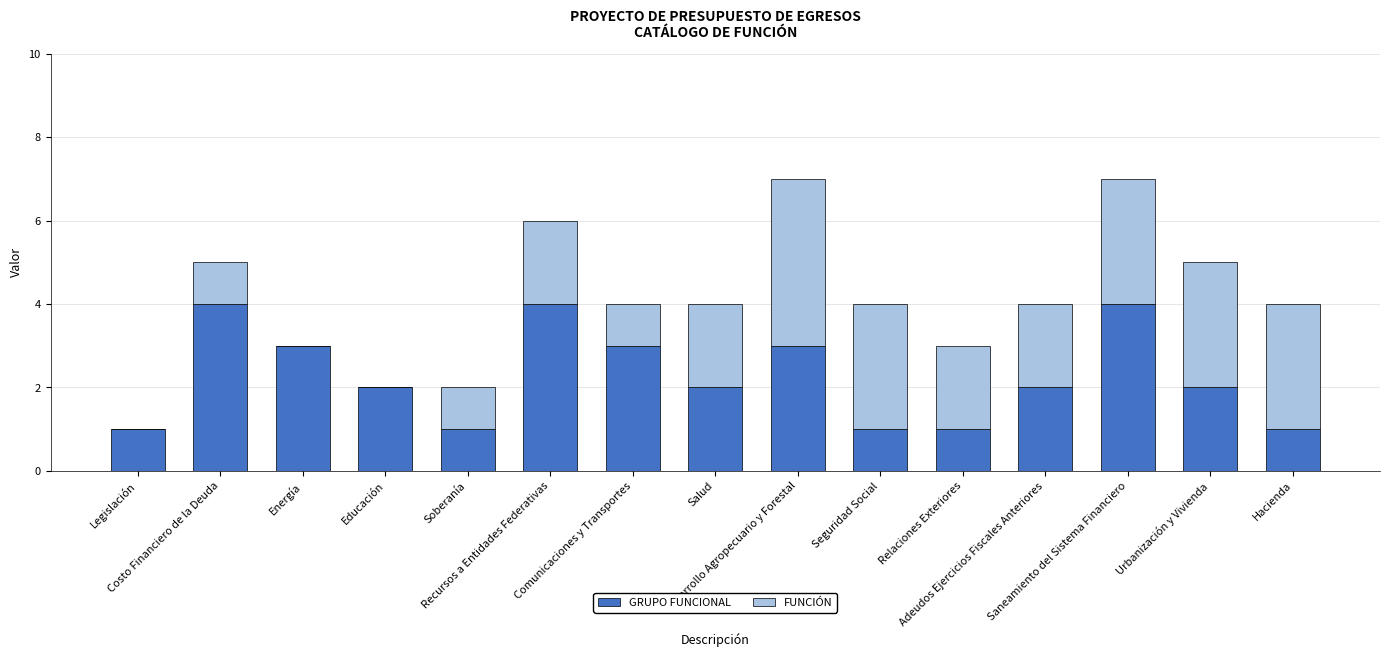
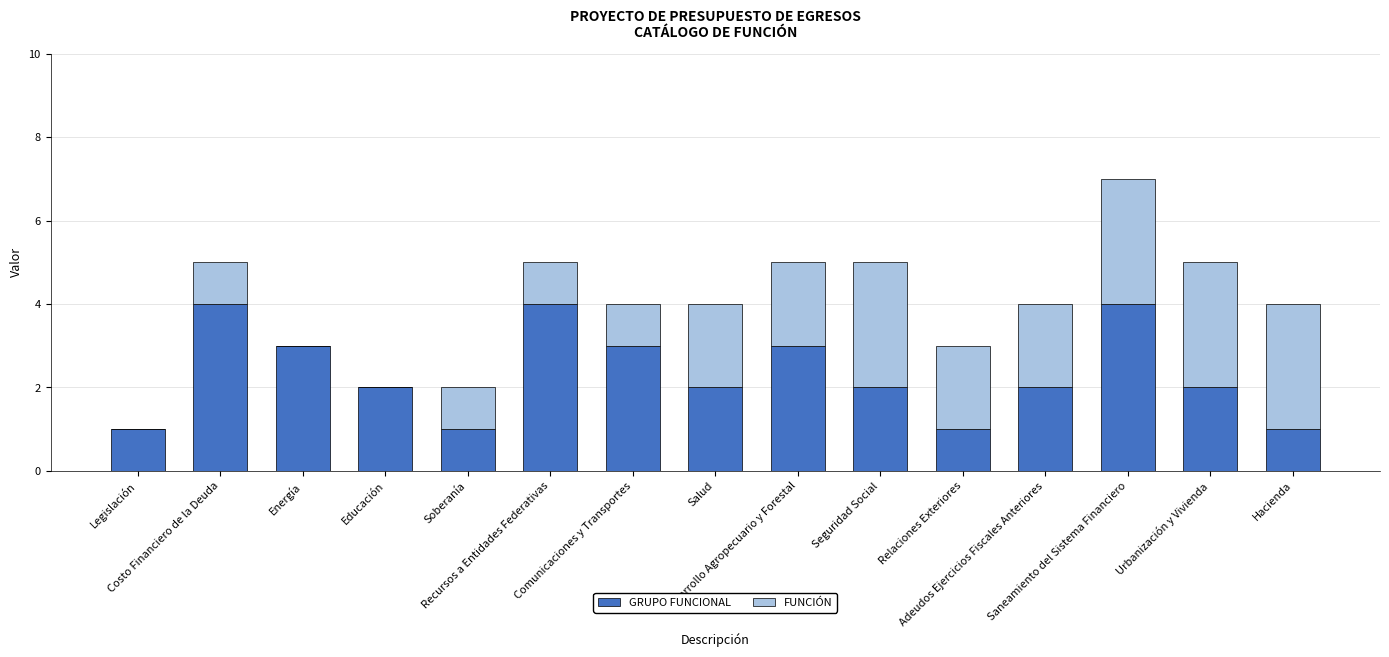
  {
    "GRUPO FUNCIONAL": {
      "Legislación": 1,
      "Costo Financiero de la Deuda": 4,
      "Energía": 3,
      "Educación": 2,
      "Soberanía": 1,
      "Recursos a Entidades Federativas": 4,
      "Comunicaciones y Transportes": 3,
      "Salud": 2,
      "Desarrollo Agropecuario y Forestal": 3,
-     "Seguridad Social": 1,
+     "Seguridad Social": 2,
      "Relaciones Exteriores": 1,
      "Adeudos Ejercicios Fiscales Anteriores": 2,
      "Saneamiento del Sistema Financiero": 4,
      "Urbanización y Vivienda": 2,
      "Hacienda": 1
    },
    "FUNCIÓN": {
      "Legislación": 0,
      "Costo Financiero de la Deuda": 1,
      "Energía": 0,
      "Educación": 0,
      "Soberanía": 1,
-     "Recursos a Entidades Federativas": 2,
+     "Recursos a Entidades Federativas": 1,
      "Comunicaciones y Transportes": 1,
      "Salud": 2,
-     "Desarrollo Agropecuario y Forestal": 4,
+     "Desarrollo Agropecuario y Forestal": 2,
      "Seguridad Social": 3,
      "Relaciones Exteriores": 2,
      "Adeudos Ejercicios Fiscales Anteriores": 2,
      "Saneamiento del Sistema Financiero": 3,
      "Urbanización y Vivienda": 3,
      "Hacienda": 3
    }
  }
